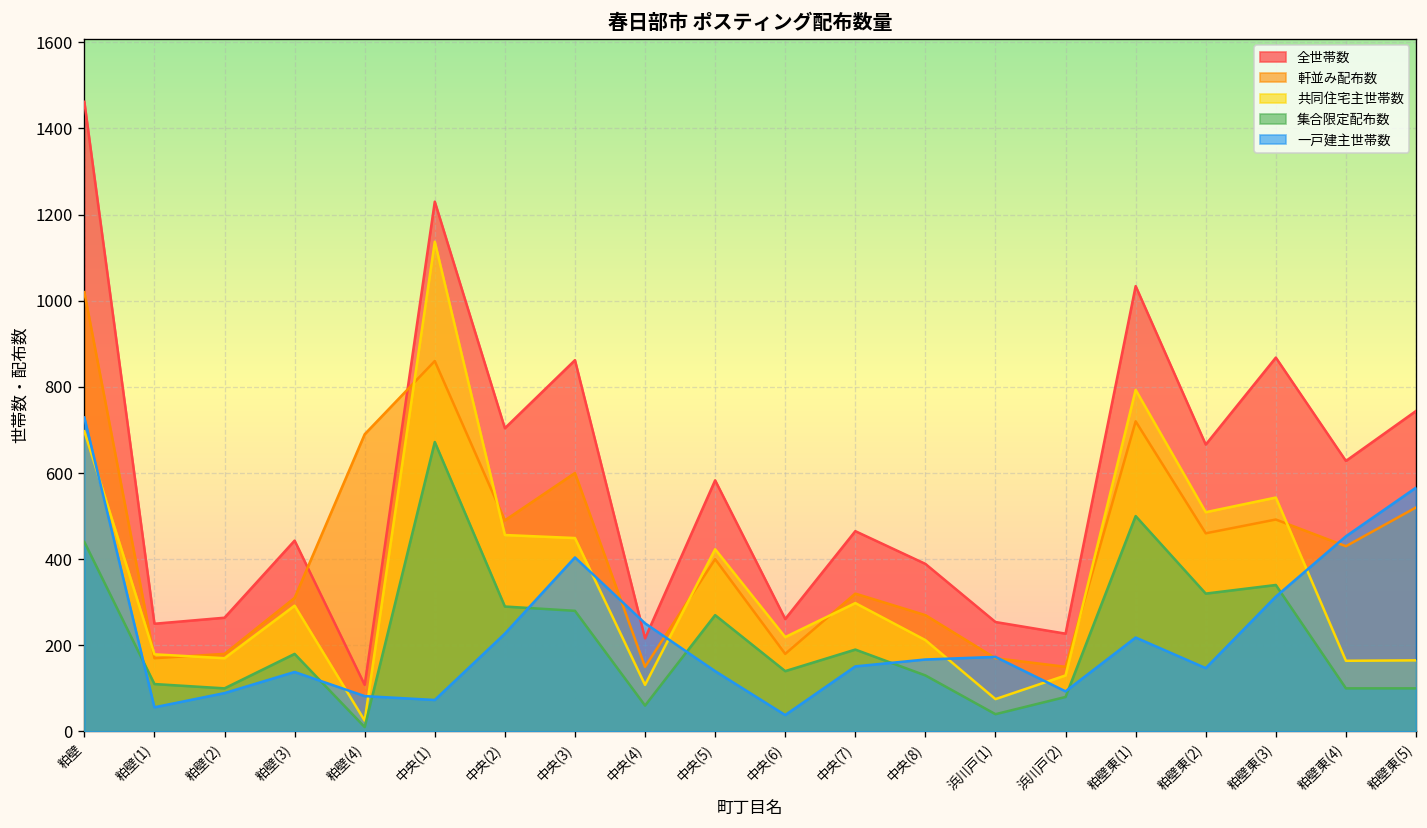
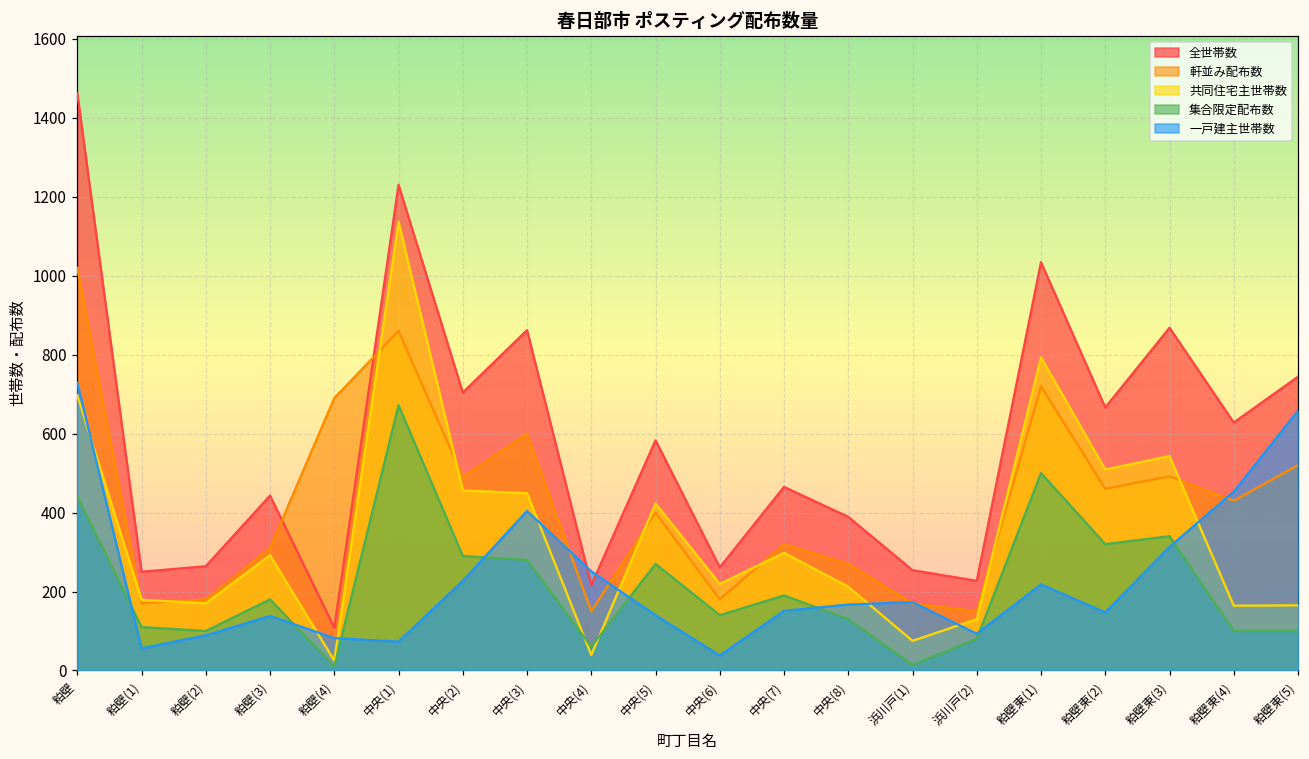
  {
    "全世帯数": {
      "粕壁": 1460,
      "粕壁(1)": 250,
      "粕壁(2)": 260,
      "粕壁(3)": 440,
      "粕壁(4)": 110,
      "中央(1)": 1230,
      "中央(2)": 700,
      "中央(3)": 860,
      "中央(4)": 220,
      "中央(5)": 580,
      "中央(6)": 260,
      "中央(7)": 470,
      "中央(8)": 390,
      "浜川戸(1)": 250,
      "浜川戸(2)": 230,
      "粕壁東(1)": 1030,
      "粕壁東(2)": 670,
      "粕壁東(3)": 870,
      "粕壁東(4)": 630,
      "粕壁東(5)": 740
    },
    "軒並み配布数": {
      "粕壁": 1020,
      "粕壁(1)": 170,
      "粕壁(2)": 180,
      "粕壁(3)": 310,
      "粕壁(4)": 690,
      "中央(1)": 860,
      "中央(2)": 490,
      "中央(3)": 600,
      "中央(4)": 150,
      "中央(5)": 400,
      "中央(6)": 180,
      "中央(7)": 320,
      "中央(8)": 270,
      "浜川戸(2)": 150,
      "粕壁東(1)": 720,
      "粕壁東(2)": 460,
      "粕壁東(3)": 490,
      "粕壁東(4)": 430,
      "粕壁東(5)": 520
    },
    "共同住宅主世帯数": {
      "粕壁": 700,
      "粕壁(1)": 180,
      "粕壁(2)": 170,
      "粕壁(3)": 290,
      "粕壁(4)": 30,
      "中央(1)": 1140,
      "中央(2)": 460,
      "中央(3)": 450,
-     "中央(4)": 110,
+     "中央(4)": 40,
      "中央(5)": 420,
      "中央(6)": 220,
      "中央(7)": 300,
      "中央(8)": 210,
      "浜川戸(1)": 80,
      "浜川戸(2)": 130,
      "粕壁東(1)": 790,
      "粕壁東(2)": 510,
      "粕壁東(3)": 540,
      "粕壁東(4)": 160,
      "粕壁東(5)": 170
    },
    "集合限定配布数": {
      "粕壁": 440,
      "粕壁(1)": 110,
      "粕壁(2)": 100,
      "粕壁(3)": 180,
      "粕壁(4)": 10,
      "中央(1)": 670,
      "中央(2)": 290,
      "中央(3)": 280,
      "中央(4)": 60,
      "中央(5)": 270,
      "中央(6)": 140,
      "中央(7)": 190,
      "中央(8)": 130,
-     "浜川戸(1)": 40,
+     "浜川戸(1)": 10,
      "浜川戸(2)": 80,
      "粕壁東(1)": 500,
      "粕壁東(2)": 320,
      "粕壁東(3)": 340,
      "粕壁東(4)": 100,
      "粕壁東(5)": 100
    },
    "一戸建主世帯数": {
      "粕壁": 730,
      "粕壁(1)": 60,
      "粕壁(2)": 90,
      "粕壁(3)": 140,
      "粕壁(4)": 80,
      "中央(1)": 70,
      "中央(2)": 230,
      "中央(3)": 400,
      "中央(4)": 250,
      "中央(5)": 140,
      "中央(6)": 40,
      "中央(7)": 150,
      "中央(8)": 170,
      "浜川戸(2)": 90,
      "粕壁東(1)": 220,
      "粕壁東(2)": 150,
      "粕壁東(3)": 310,
      "粕壁東(4)": 450,
-     "粕壁東(5)": 570
+     "粕壁東(5)": 660
    }
  }
